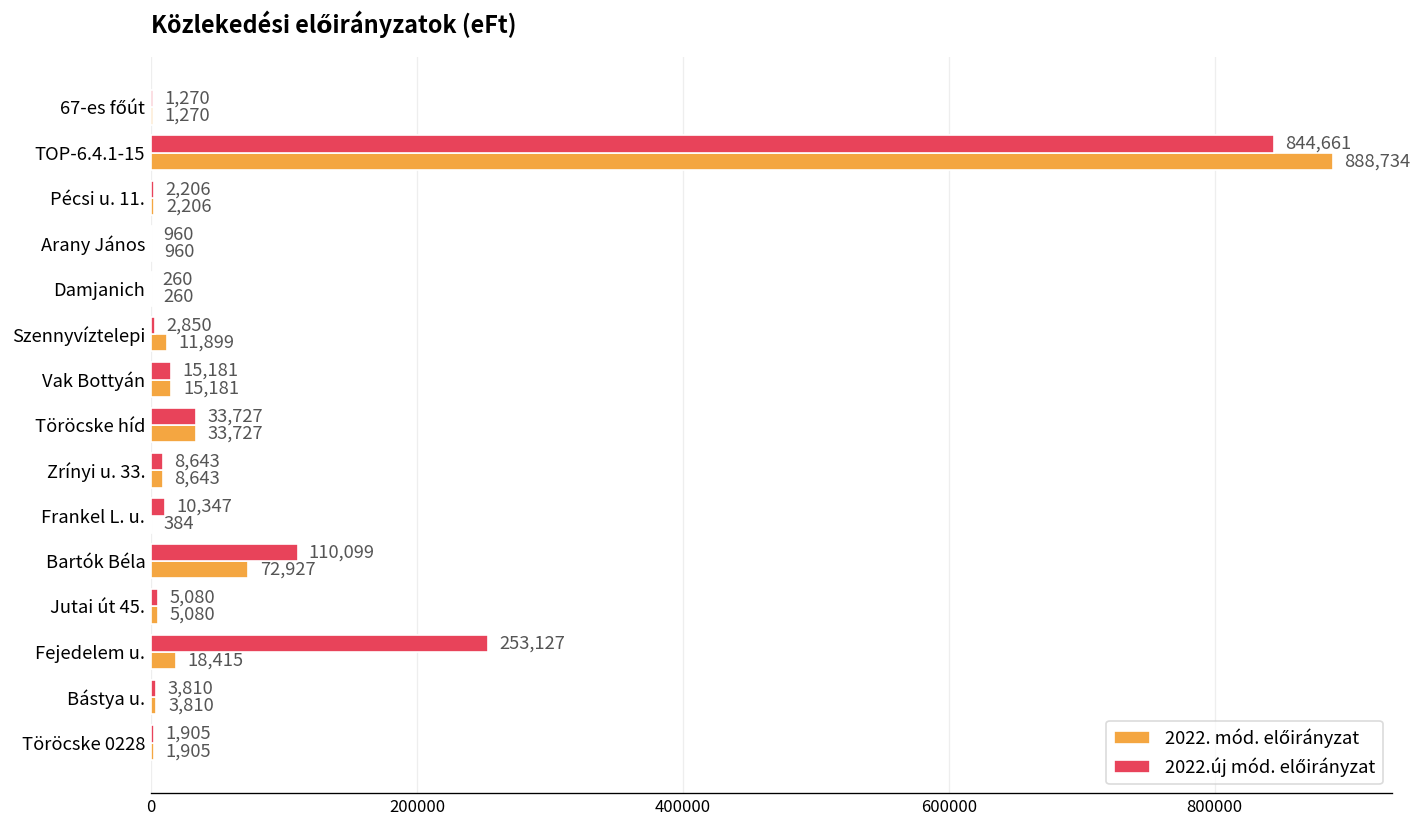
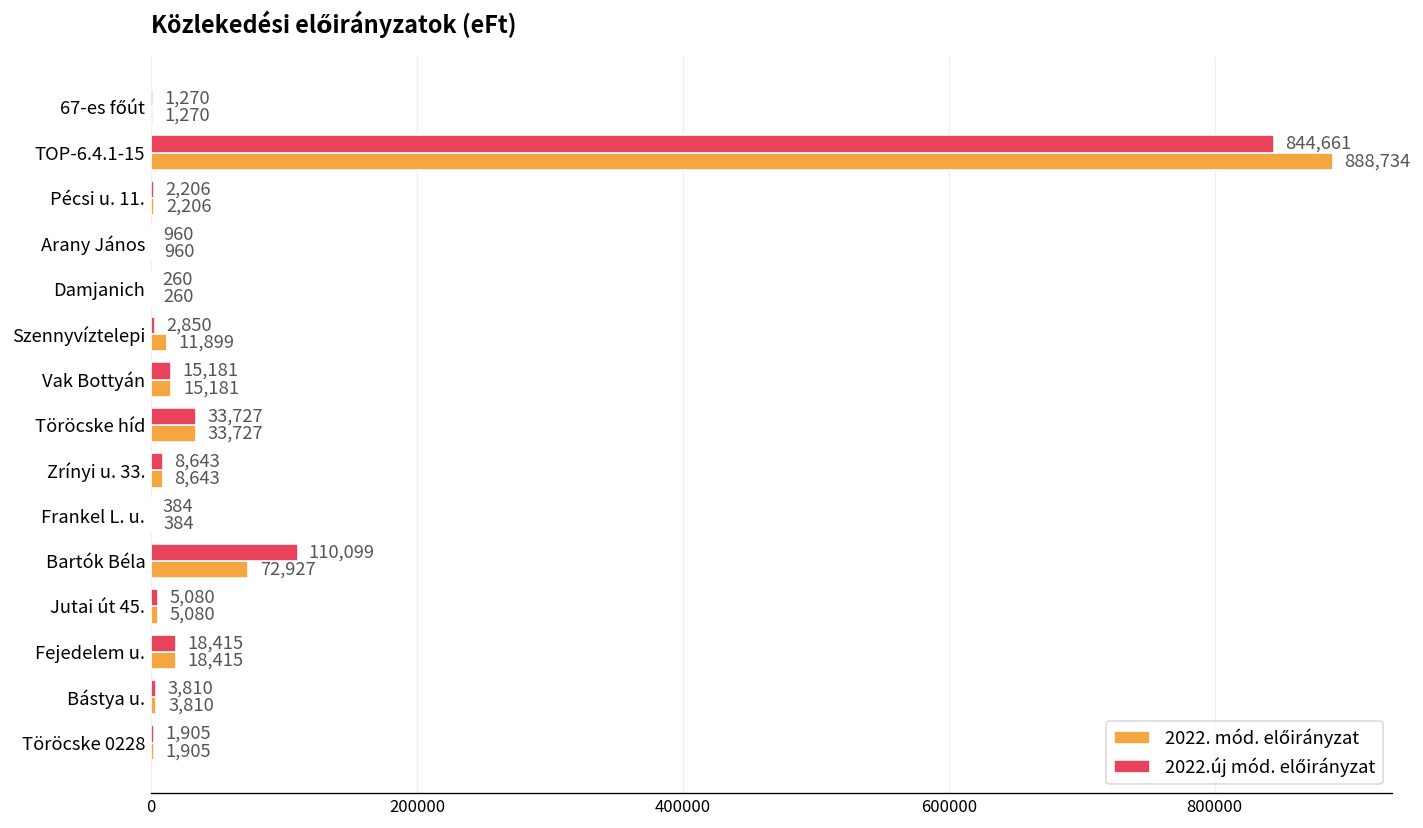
  {
    "2022. mód. előirányzat": {
      "TOP-6.4.1-15": "888,734",
      "Arany János": "960",
      "Damjanich": "260",
      "Szennyvíztelepi": "11,899",
      "Frankel L. u.": "384",
      "Bartók Béla": "72,927"
    },
    "2022.új mód. előirányzat": {
      "TOP-6.4.1-15": "844,661",
      "Arany János": "960",
      "Damjanich": "260",
      "Szennyvíztelepi": "2,850",
-     "Frankel L. u.": "10,347",
+     "Frankel L. u.": "384",
      "Bartók Béla": "110,099",
-     "Fejedelem u.": "253,127"
+     "Fejedelem u.": "18,415"
    }
  }
